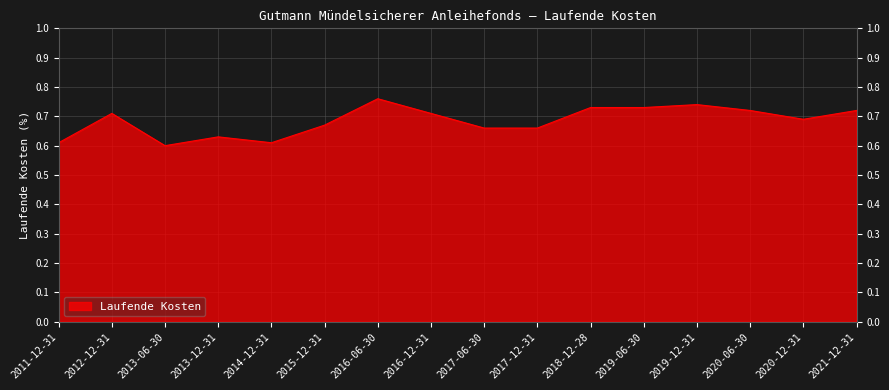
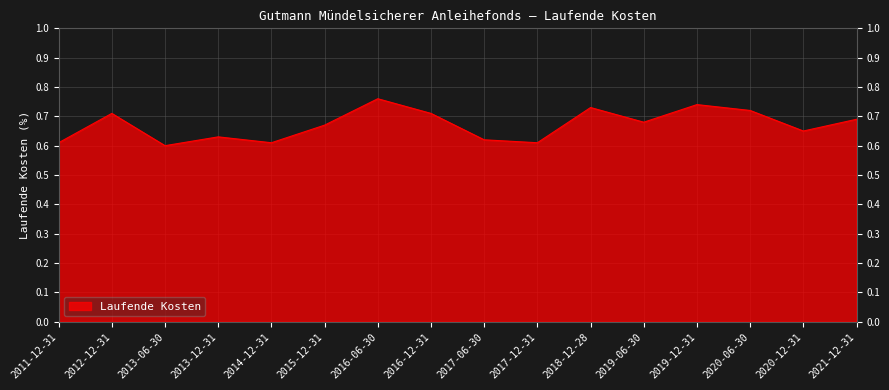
  {
    "2011-12-31": 0.61,
    "2012-12-31": 0.71,
    "2013-06-30": 0.60,
    "2013-12-31": 0.63,
    "2014-12-31": 0.61,
    "2015-12-31": 0.67,
    "2016-06-30": 0.76,
    "2016-12-31": 0.71,
-   "2017-06-30": 0.66,
-   "2017-12-31": 0.66,
+   "2017-06-30": 0.62,
+   "2017-12-31": 0.61,
    "2018-12-28": 0.73,
-   "2019-06-30": 0.73,
+   "2019-06-30": 0.68,
    "2019-12-31": 0.74,
    "2020-06-30": 0.72,
-   "2020-12-31": 0.69,
-   "2021-12-31": 0.72
+   "2020-12-31": 0.65,
+   "2021-12-31": 0.69
  }
